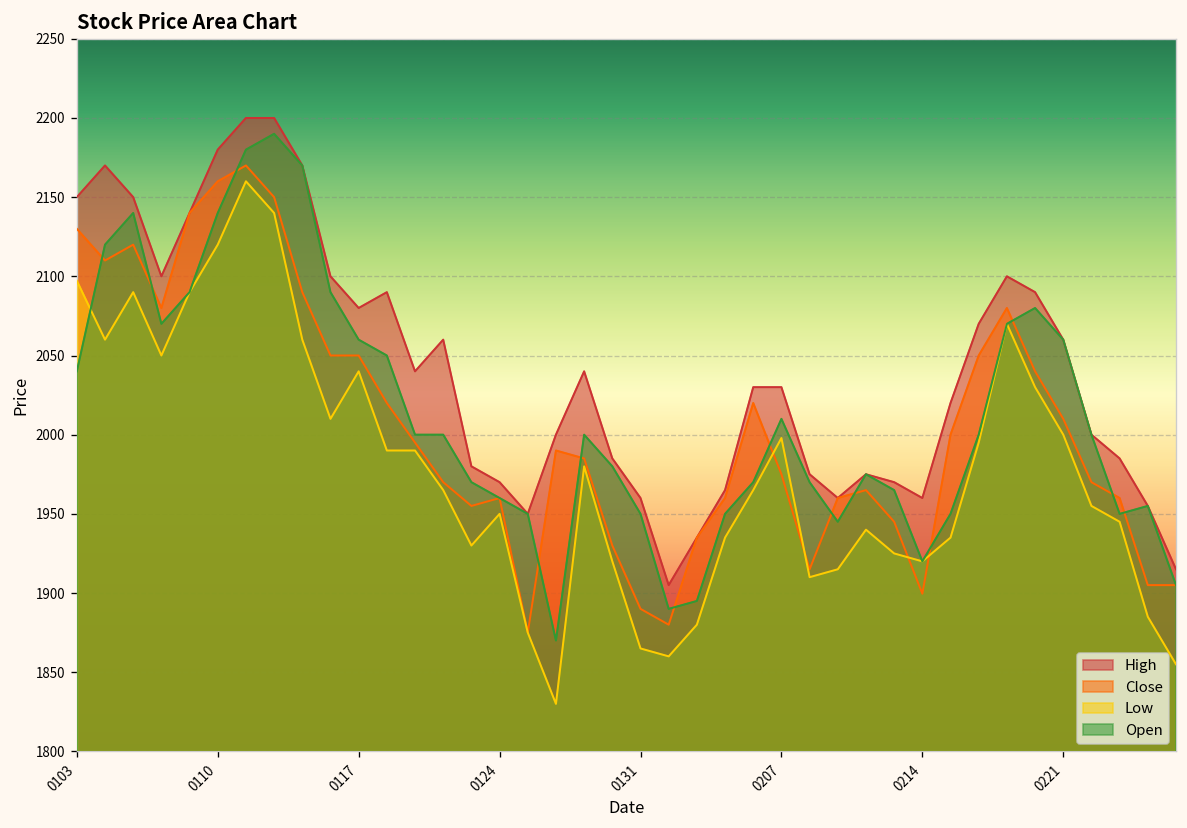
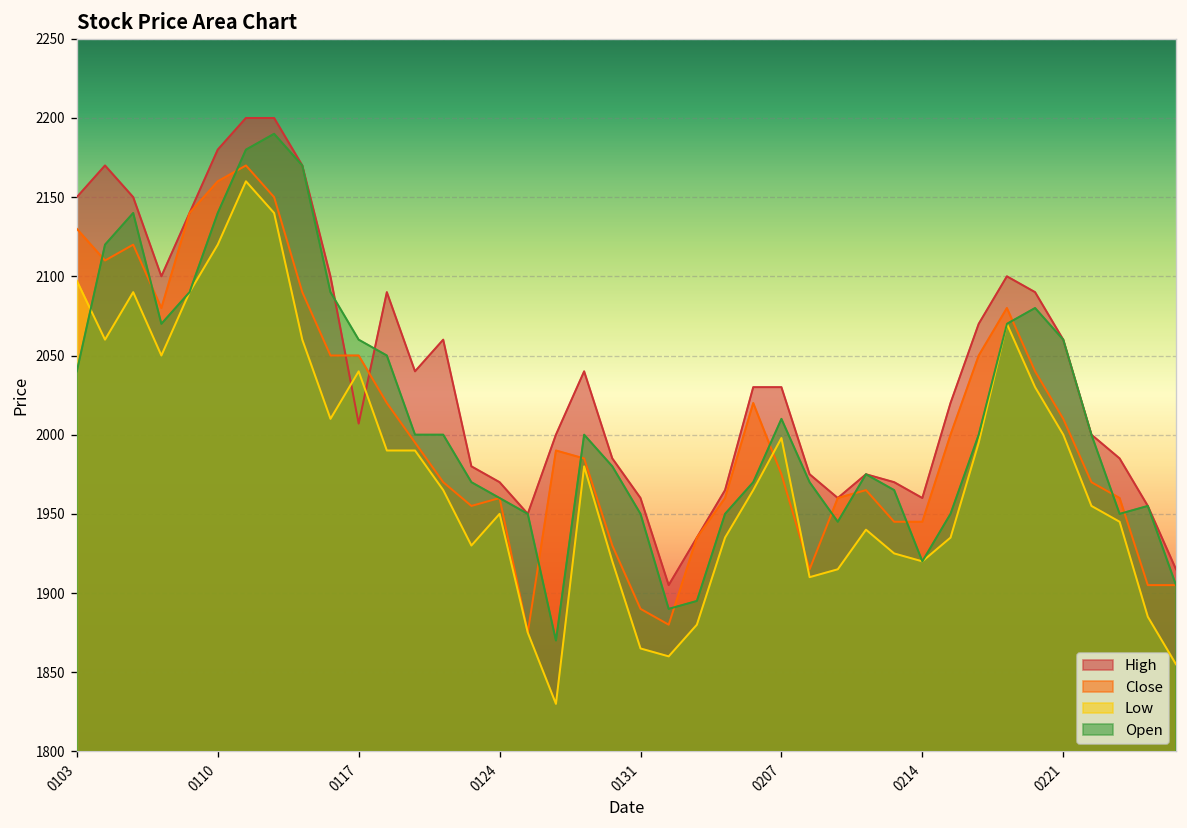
  {
    "High": {
      "0103": 2150,
      "0110": 2180,
-     "0117": 2080,
+     "0117": 2007,
      "0124": 1970,
      "0131": 1960,
      "0207": 2030,
      "0214": 1960
    },
    "Close": {
      "0103": 2130,
      "0110": 2160,
      "0117": 2050,
      "0131": 1890,
      "0207": 1975,
-     "0214": 1900,
+     "0214": 1945,
      "0221": 2010
    },
    "Low": {
      "0103": 2097,
      "0110": 2120,
      "0117": 2040,
      "0124": 1950,
      "0131": 1865,
      "0207": 1998,
      "0221": 2000
    },
    "Open": {
      "0103": 2040,
      "0110": 2140,
      "0117": 2060,
      "0131": 1950,
      "0207": 2010
    }
  }
